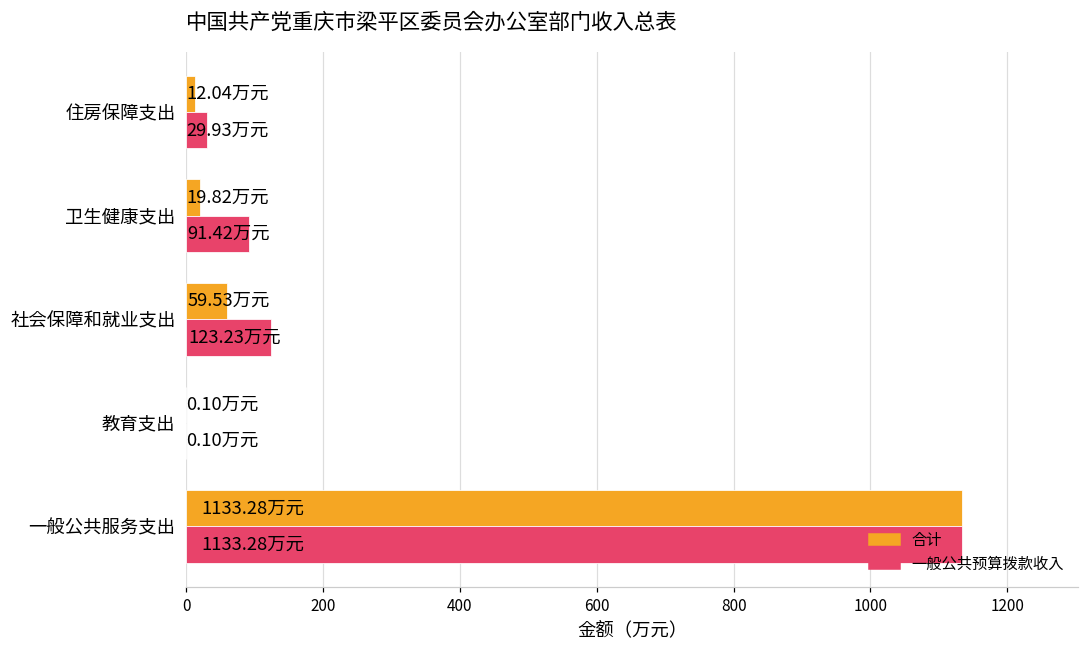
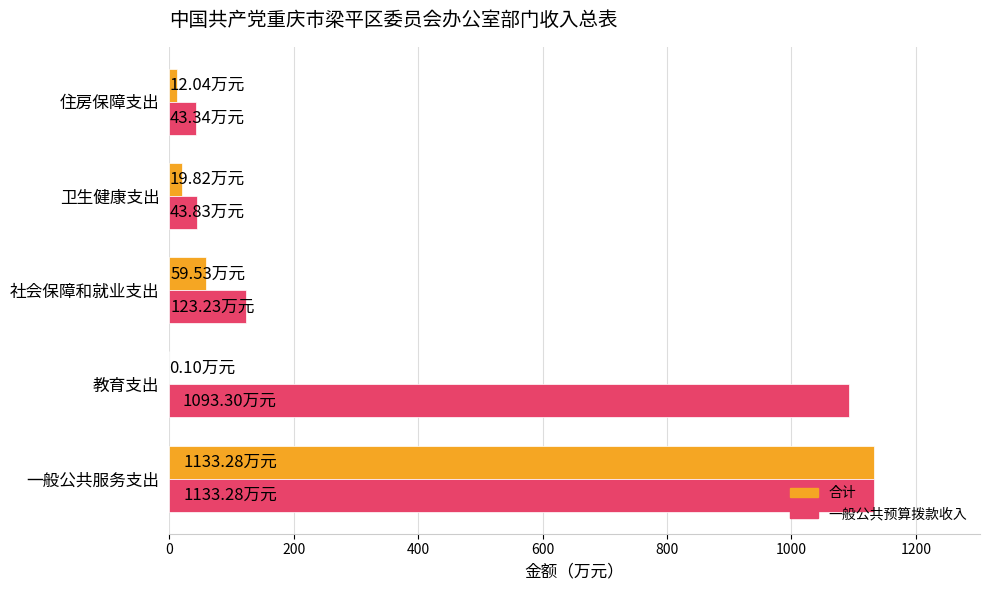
  {
    "合计": {
      "住房保障支出": 12.04,
      "卫生健康支出": 19.82,
      "社会保障和就业支出": 59.53,
      "教育支出": 0.10,
      "一般公共服务支出": 1133.28
    },
    "一般公共预算拨款收入": {
-     "住房保障支出": 29.93,
-     "卫生健康支出": 91.42,
+     "住房保障支出": 43.34,
+     "卫生健康支出": 43.83,
      "社会保障和就业支出": 123.23,
-     "教育支出": 0.10,
+     "教育支出": 1093.30,
      "一般公共服务支出": 1133.28
    }
  }
